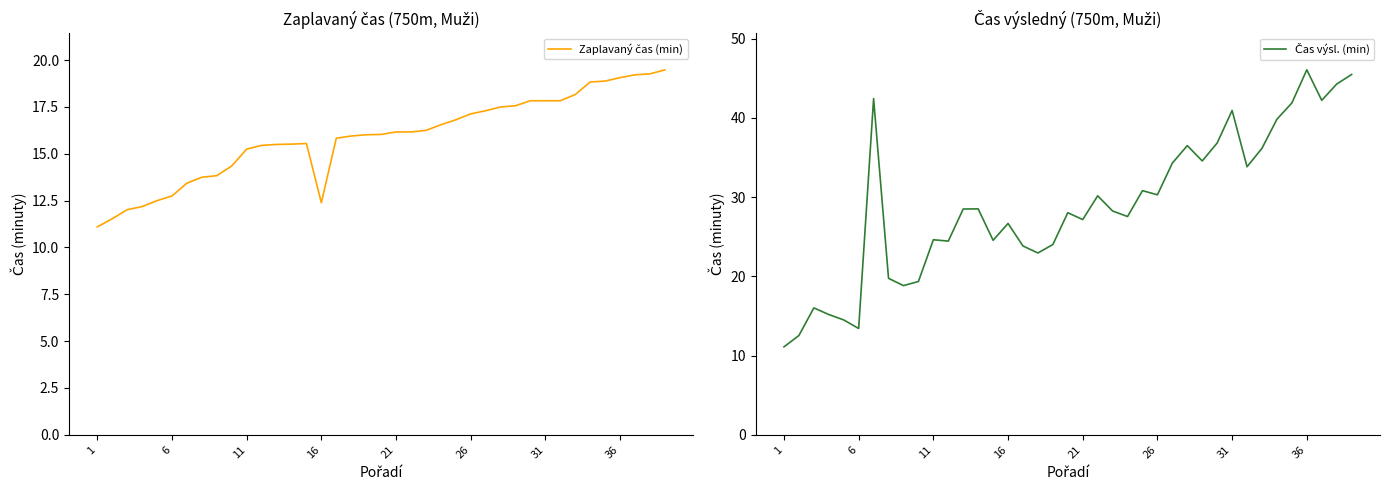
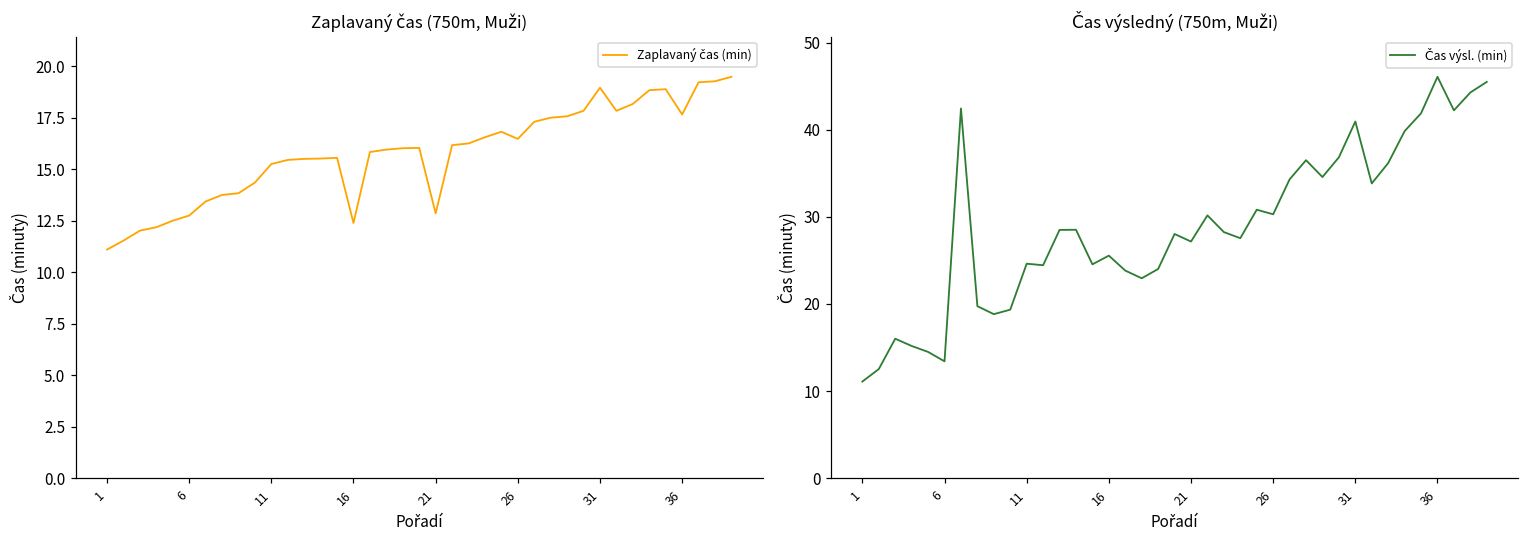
  {
    "Zaplavaný čas (750m, Muži)": {
      "1": 11.1,
      "6": 12.8,
      "11": 15.3,
      "16": 12.4,
-     "21": 16.2,
-     "26": 17.1,
-     "31": 17.8,
-     "36": 19.1
+     "21": 12.9,
+     "26": 16.5,
+     "31": 19.0,
+     "36": 17.7
    },
    "Čas výsledný (750m, Muži)": {
      "1": 11,
      "6": 13,
      "11": 25,
-     "16": 27,
+     "16": 26,
      "21": 27,
      "26": 30,
      "31": 41,
      "36": 46
    }
  }
